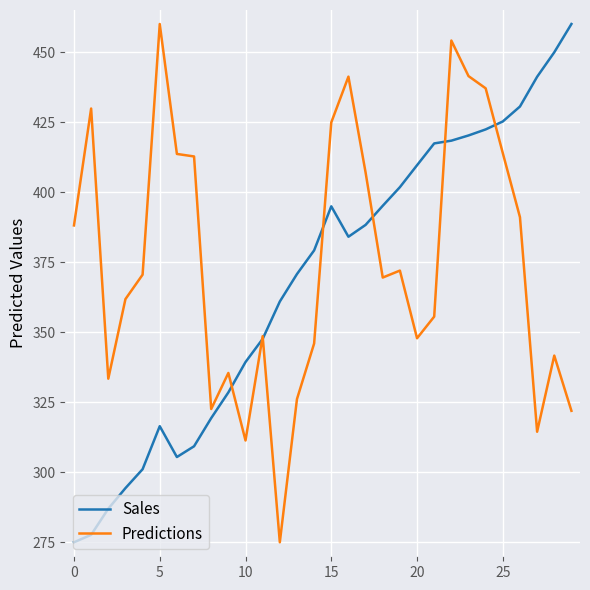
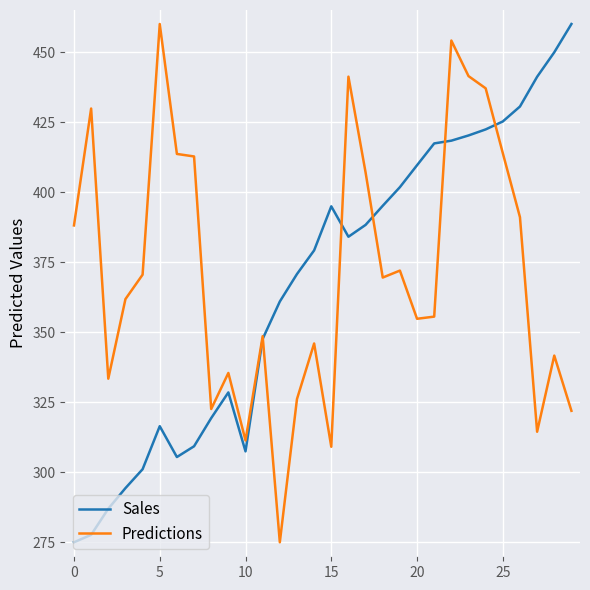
  {
    "Sales": {
      "5": 316,
-     "10": 339,
+     "10": 307,
      "15": 395,
      "20": 410,
      "25": 425
    },
    "Predictions": {
      "0": 388,
      "5": 460,
      "10": 311,
-     "15": 425,
-     "20": 348,
+     "15": 309,
+     "20": 355,
      "25": 414
    }
  }
